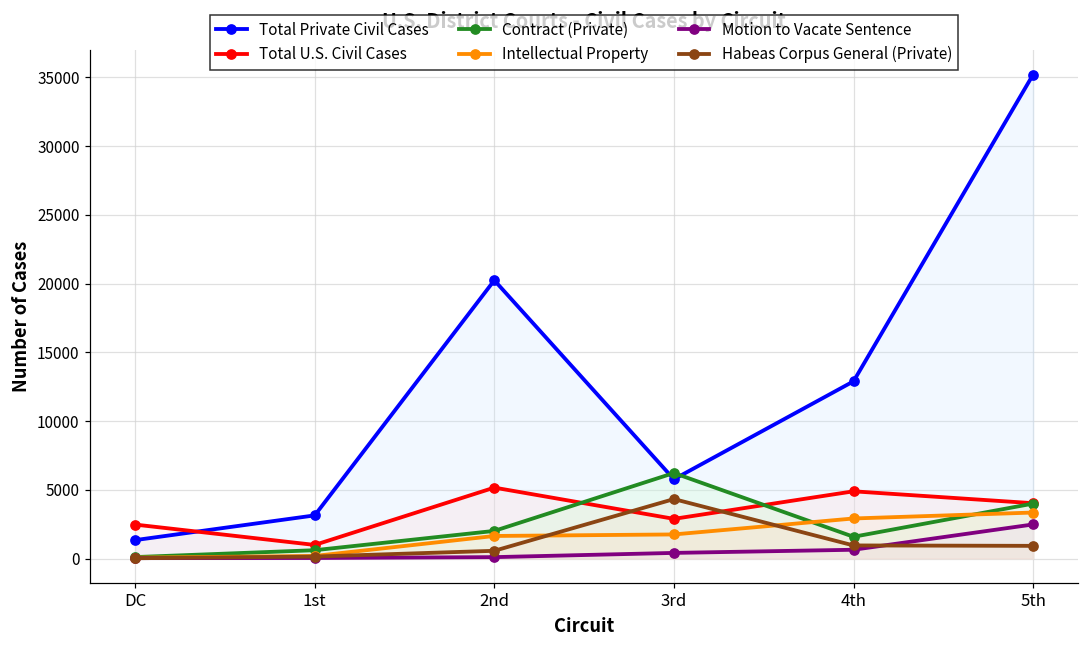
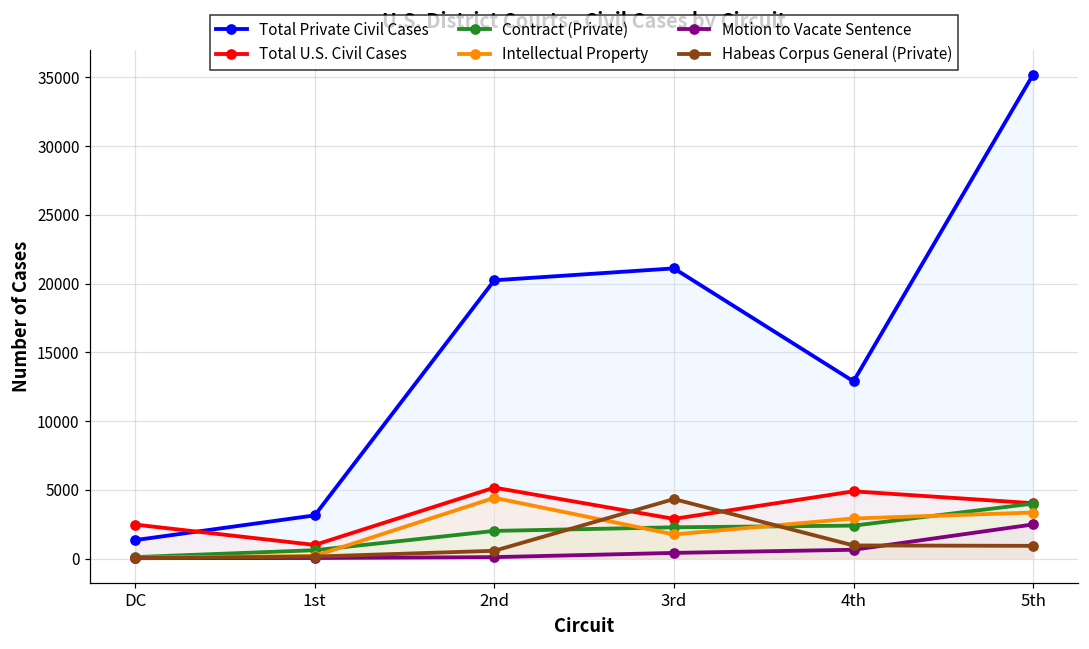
  {
    "Total Private Civil Cases": {
      "DC": 1300,
      "1st": 3100,
      "2nd": 20200,
-     "3rd": 5800,
+     "3rd": 21100,
      "4th": 12900,
      "5th": 35200
    },
    "Total U.S. Civil Cases": {
      "DC": 2500,
      "1st": 1000,
      "2nd": 5200,
      "3rd": 2900,
      "4th": 4900
    },
    "Contract (Private)": {
      "1st": 600,
      "2nd": 2000,
-     "3rd": 6200,
-     "4th": 1600
+     "3rd": 2300,
+     "4th": 2400
    },
    "Intellectual Property": {
-     "2nd": 1600,
+     "2nd": 4400,
      "3rd": 1800,
      "4th": 2900,
      "5th": 3300
    },
    "Motion to Vacate Sentence": {
      "2nd": 100,
      "3rd": 400,
      "4th": 600,
      "5th": 2500
    },
    "Habeas Corpus General (Private)": {
      "2nd": 600,
      "3rd": 4300,
      "4th": 1000,
      "5th": 900
    }
  }
